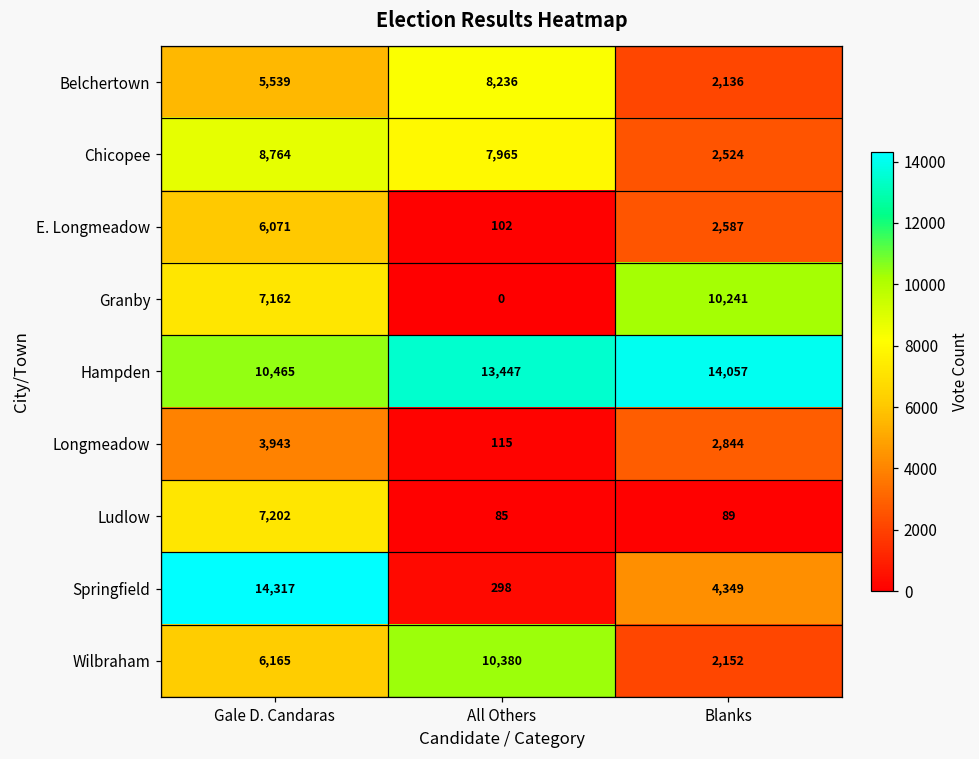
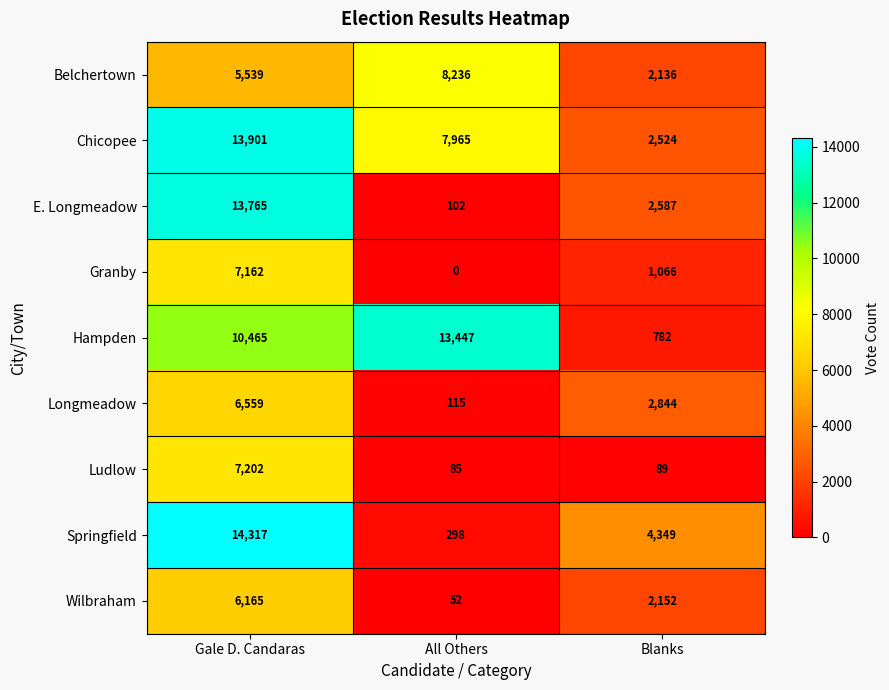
  {
    "Belchertown": {
      "Gale D. Candaras": "5,539",
      "All Others": "8,236",
      "Blanks": "2,136"
    },
    "Chicopee": {
-     "Gale D. Candaras": "8,764",
+     "Gale D. Candaras": "13,901",
      "All Others": "7,965",
      "Blanks": "2,524"
    },
    "E. Longmeadow": {
-     "Gale D. Candaras": "6,071",
+     "Gale D. Candaras": "13,765",
      "All Others": "102",
      "Blanks": "2,587"
    },
    "Granby": {
      "Gale D. Candaras": "7,162",
      "All Others": "0",
-     "Blanks": "10,241"
+     "Blanks": "1,066"
    },
    "Hampden": {
      "Gale D. Candaras": "10,465",
      "All Others": "13,447",
-     "Blanks": "14,057"
+     "Blanks": "782"
    },
    "Longmeadow": {
-     "Gale D. Candaras": "3,943",
+     "Gale D. Candaras": "6,559",
      "All Others": "115",
      "Blanks": "2,844"
    },
    "Ludlow": {
      "Gale D. Candaras": "7,202",
      "All Others": "85",
      "Blanks": "89"
    },
    "Springfield": {
      "Gale D. Candaras": "14,317",
      "All Others": "298",
      "Blanks": "4,349"
    },
    "Wilbraham": {
      "Gale D. Candaras": "6,165",
-     "All Others": "10,380",
+     "All Others": "52",
      "Blanks": "2,152"
    }
  }
